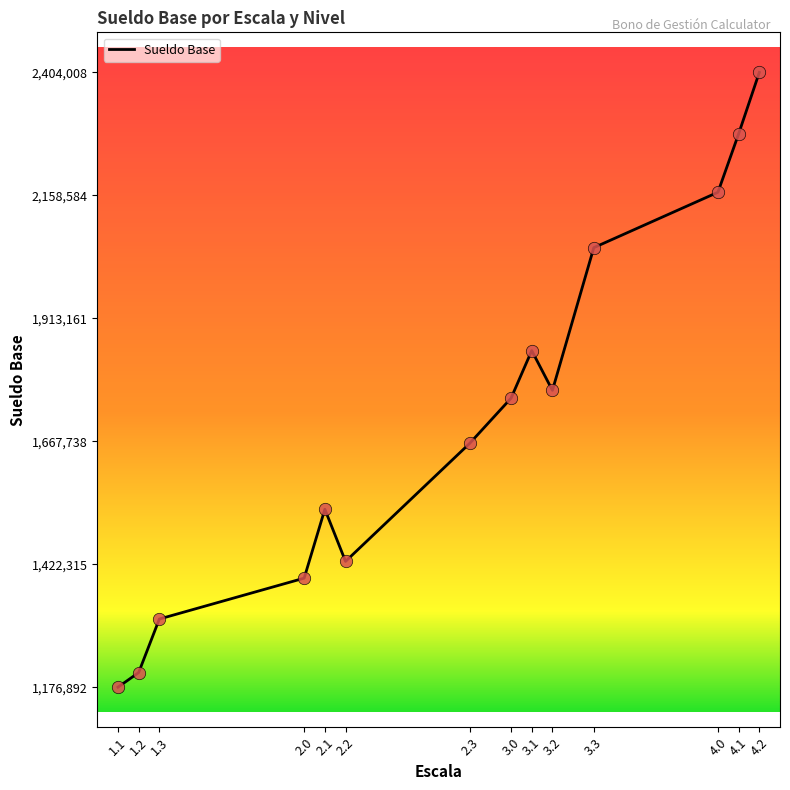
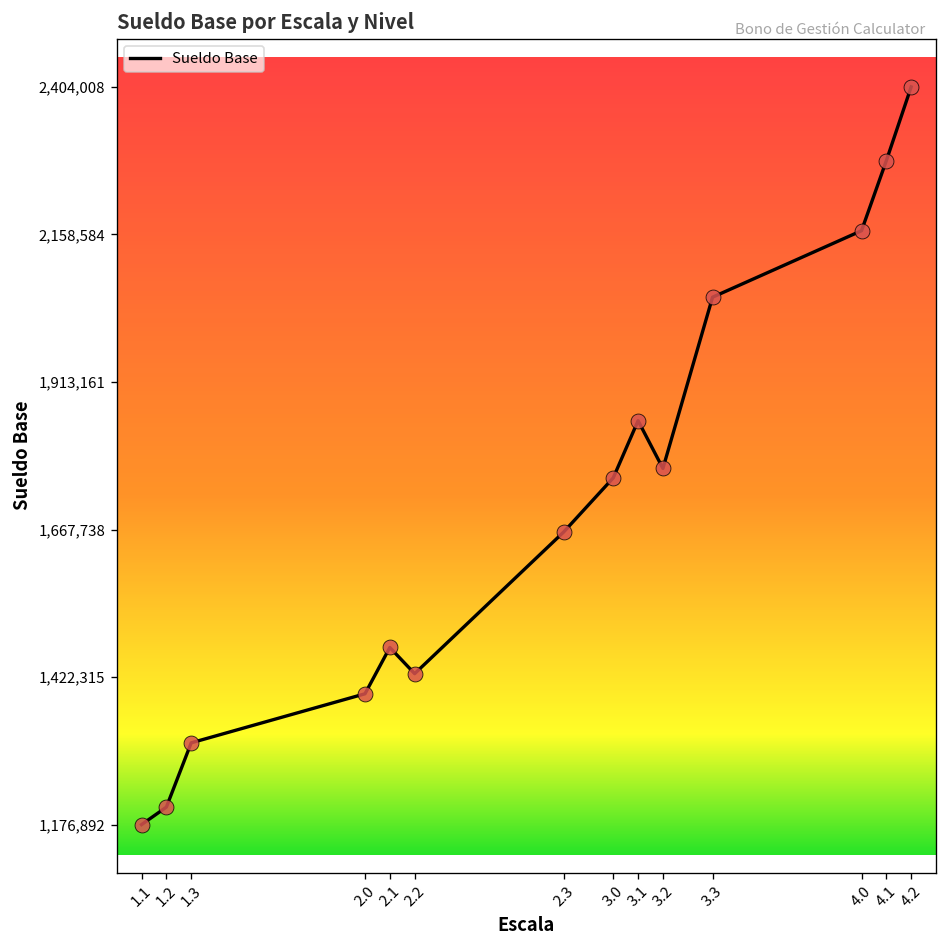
  {
    "1.1": "1,180,000",
    "1.2": "1,210,000",
    "1.3": "1,310,000",
    "2.0": "1,390,000",
-   "2.1": "1,530,000",
+   "2.1": "1,470,000",
    "2.2": "1,430,000",
    "2.3": "1,660,000",
    "3.0": "1,750,000",
    "3.1": "1,850,000",
    "3.2": "1,770,000",
    "3.3": "2,050,000",
    "4.0": "2,160,000",
    "4.1": "2,280,000",
    "4.2": "2,400,000"
  }
